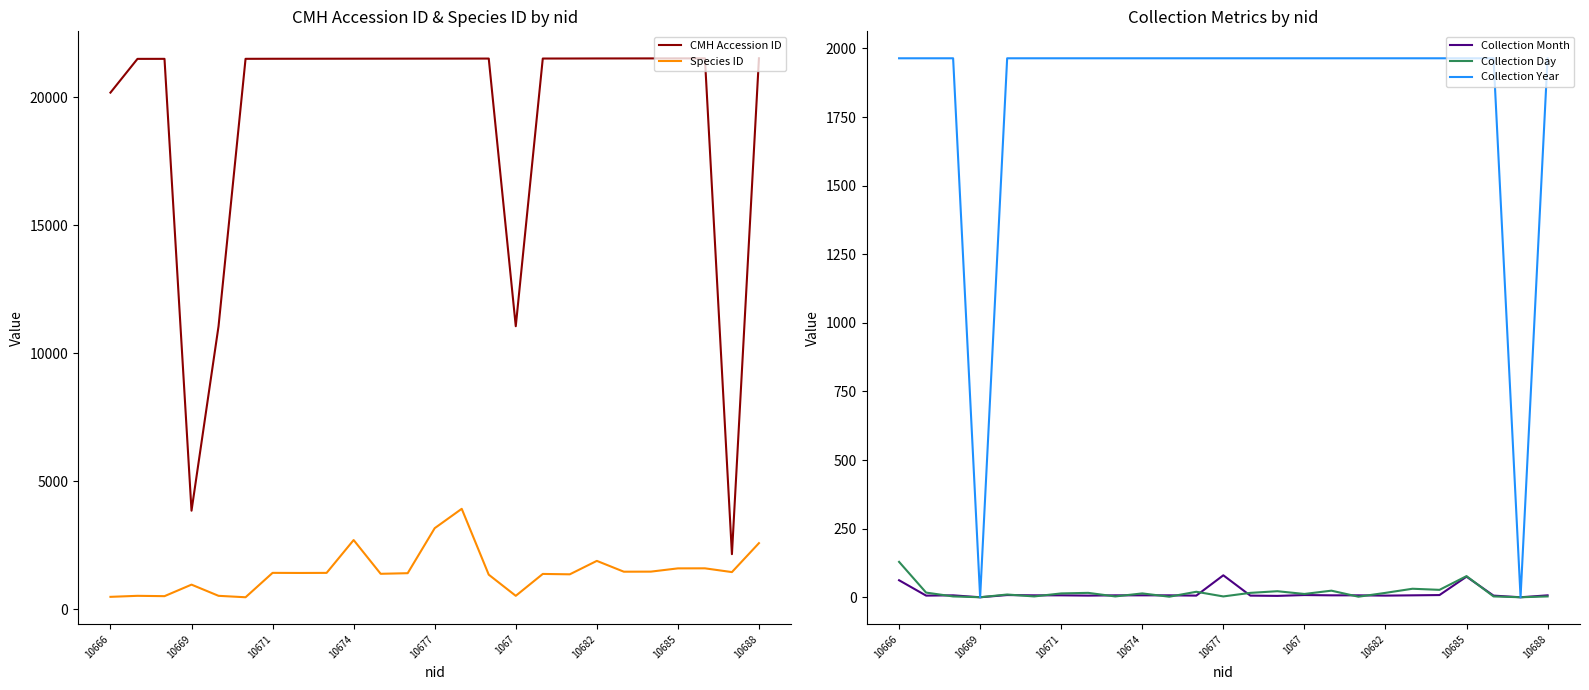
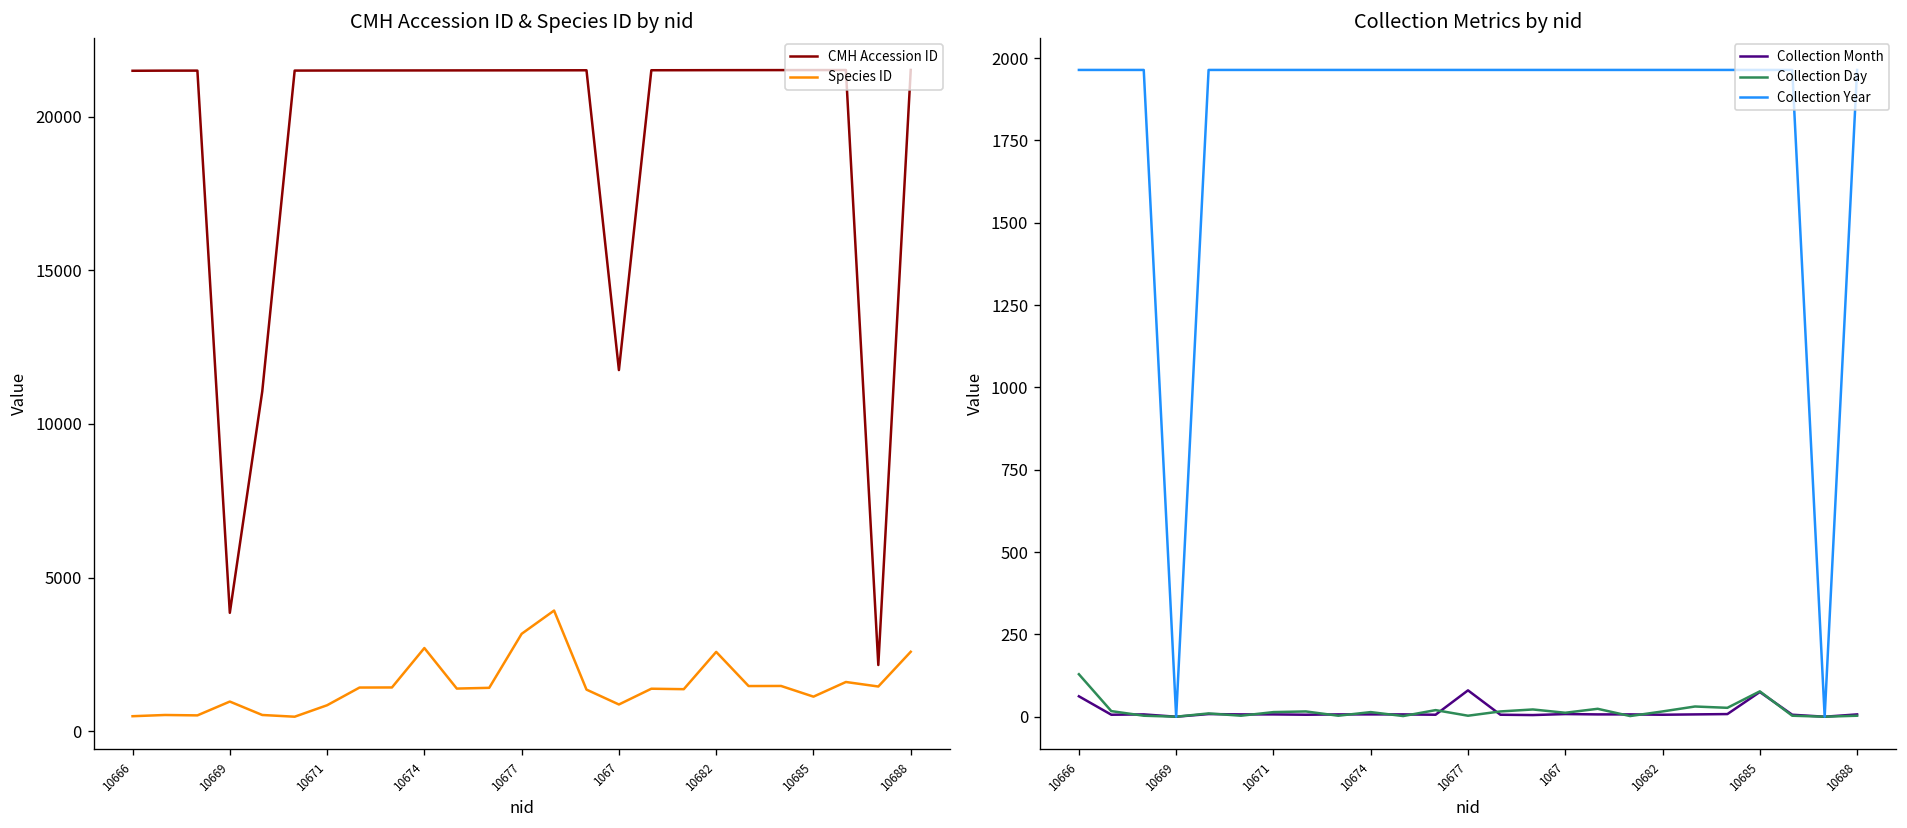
  {
    "CMH Accession ID & Species ID by nid": {
      "CMH Accession ID": {
-       "10666": 20200,
+       "10666": 21500,
        "10669": 3900,
        "10671": 21500,
        "10674": 21500,
        "10677": 21500,
-       "1067": 11100,
+       "1067": 11800,
        "10682": 21500
      },
      "Species ID": {
        "10666": 500,
        "10669": 1000,
-       "10671": 1400,
+       "10671": 800,
        "10674": 2700,
        "10677": 3200,
-       "1067": 500,
-       "10682": 1900,
-       "10685": 1600,
+       "1067": 900,
+       "10682": 2600,
+       "10685": 1100,
        "10688": 2600
      }
    },
    "Collection Metrics by nid": {
      "Collection Month": {
        "10666": 60,
        "10677": 80,
        "10682": 10
      },
      "Collection Day": {
        "10666": 130,
        "10677": 0,
        "10682": 20
      },
      "Collection Year": {
        "10666": 1960,
        "10671": 1960,
        "10674": 1960,
        "10677": 1960,
        "1067": 1960,
        "10682": 1960
      }
    }
  }
